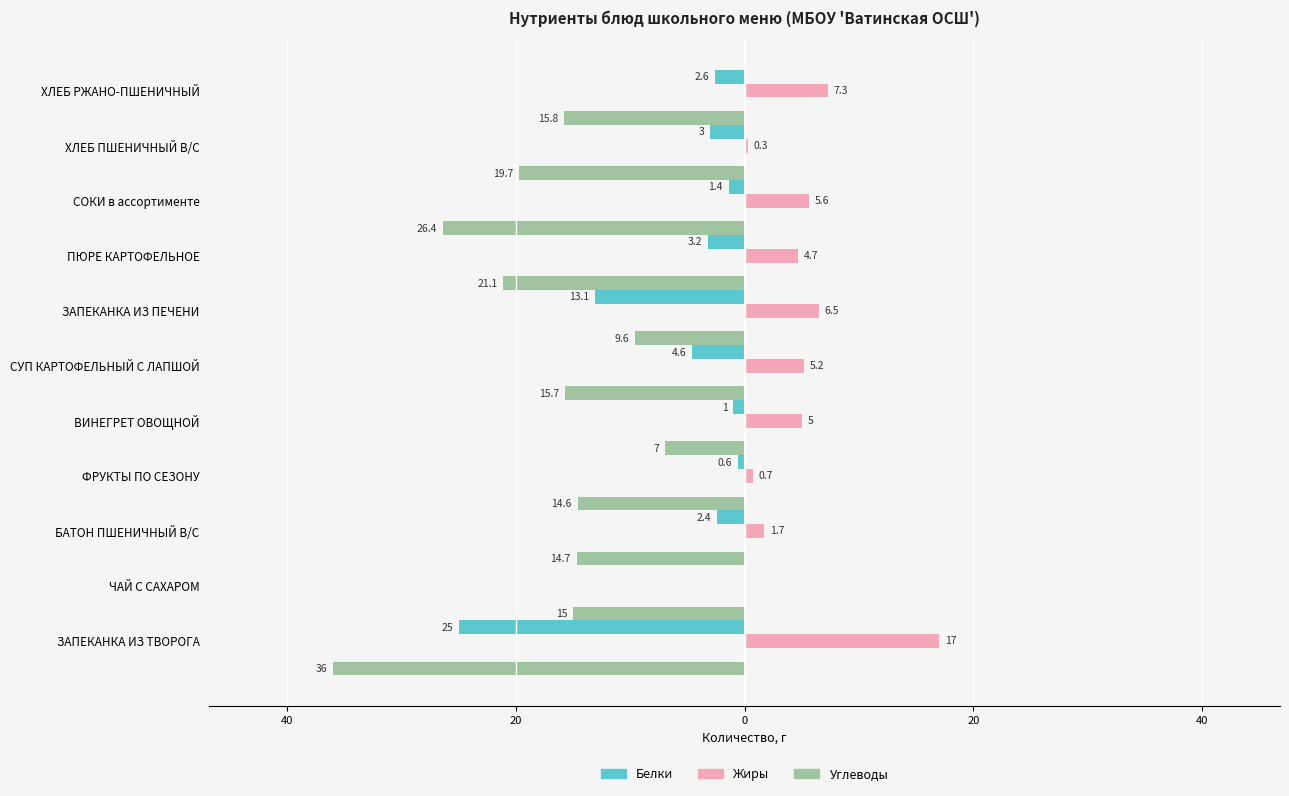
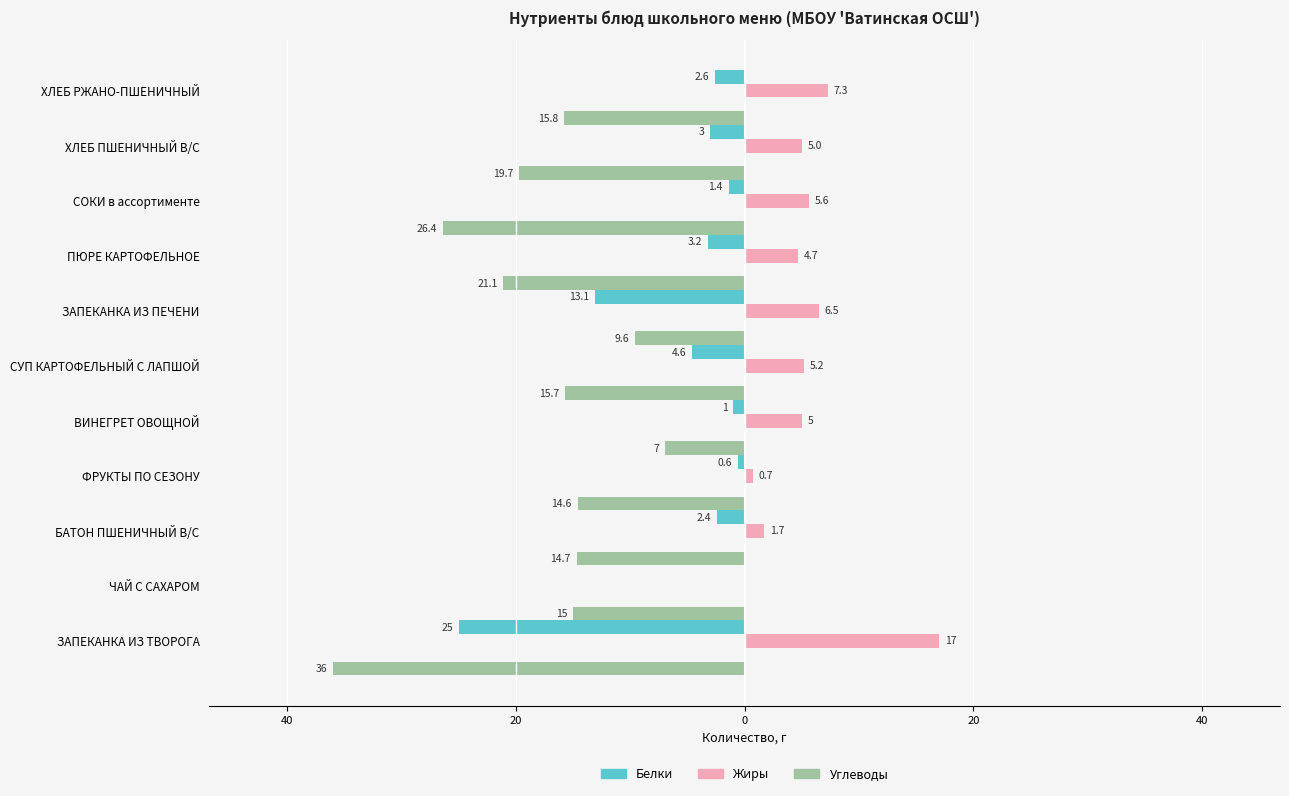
  {
    "Жиры": {
      "ХЛЕБ РЖАНО-ПШЕНИЧНЫЙ": 7.3,
-     "ХЛЕБ ПШЕНИЧНЫЙ В/С": 0.3,
+     "ХЛЕБ ПШЕНИЧНЫЙ В/С": 5.0,
      "СОКИ в ассортименте": 5.6,
      "ПЮРЕ КАРТОФЕЛЬНОЕ": 4.7,
      "ЗАПЕКАНКА ИЗ ПЕЧЕНИ": 6.5,
      "СУП КАРТОФЕЛЬНЫЙ С ЛАПШОЙ": 5.2,
      "ВИНЕГРЕТ ОВОЩНОЙ": 5,
      "ФРУКТЫ ПО СЕЗОНУ": 0.7,
      "БАТОН ПШЕНИЧНЫЙ В/С": 1.7,
      "ЗАПЕКАНКА ИЗ ТВОРОГА": 17
    }
  }
